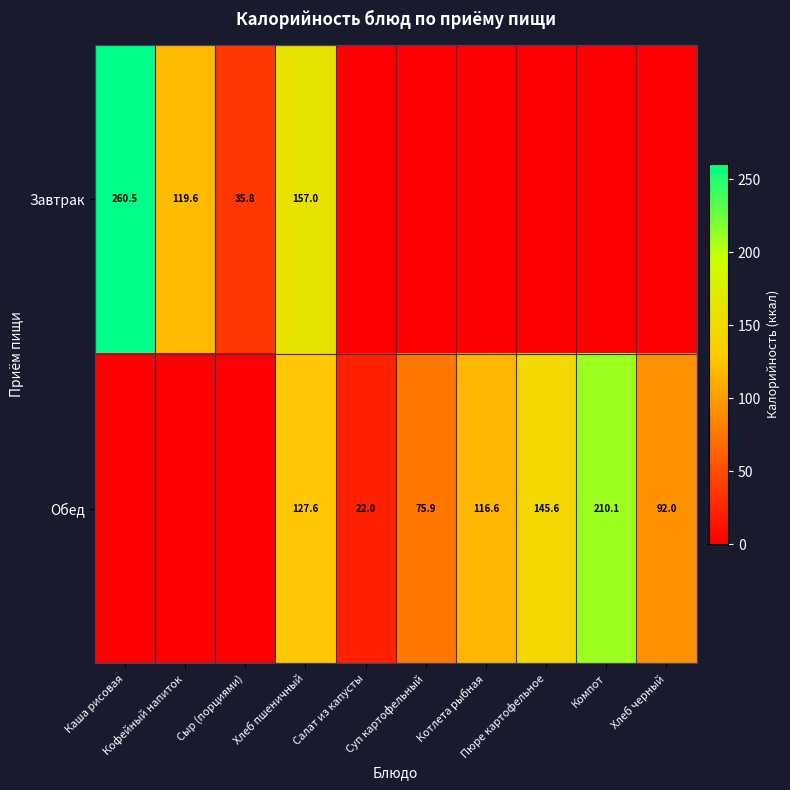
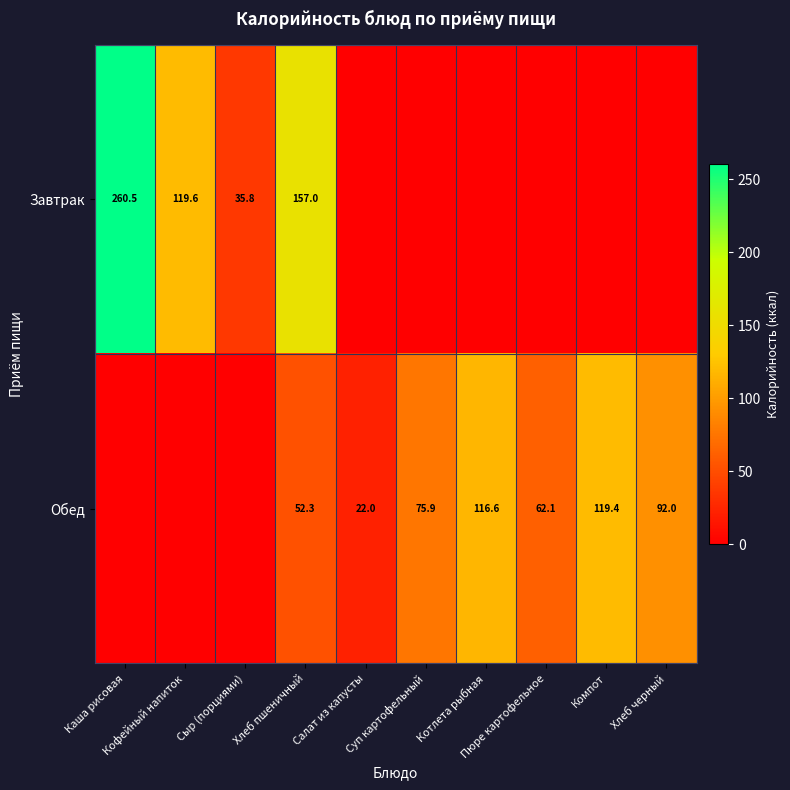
  {
    "Завтрак": {
      "Каша рисовая": 260.5,
      "Кофейный напиток": 119.6,
      "Сыр (порциями)": 35.8,
      "Хлеб пшеничный": 157.0
    },
    "Обед": {
-     "Хлеб пшеничный": 127.6,
+     "Хлеб пшеничный": 52.3,
      "Салат из капусты": 22.0,
      "Суп картофельный": 75.9,
      "Котлета рыбная": 116.6,
-     "Пюре картофельное": 145.6,
-     "Компот": 210.1,
+     "Пюре картофельное": 62.1,
+     "Компот": 119.4,
      "Хлеб черный": 92.0
    }
  }
